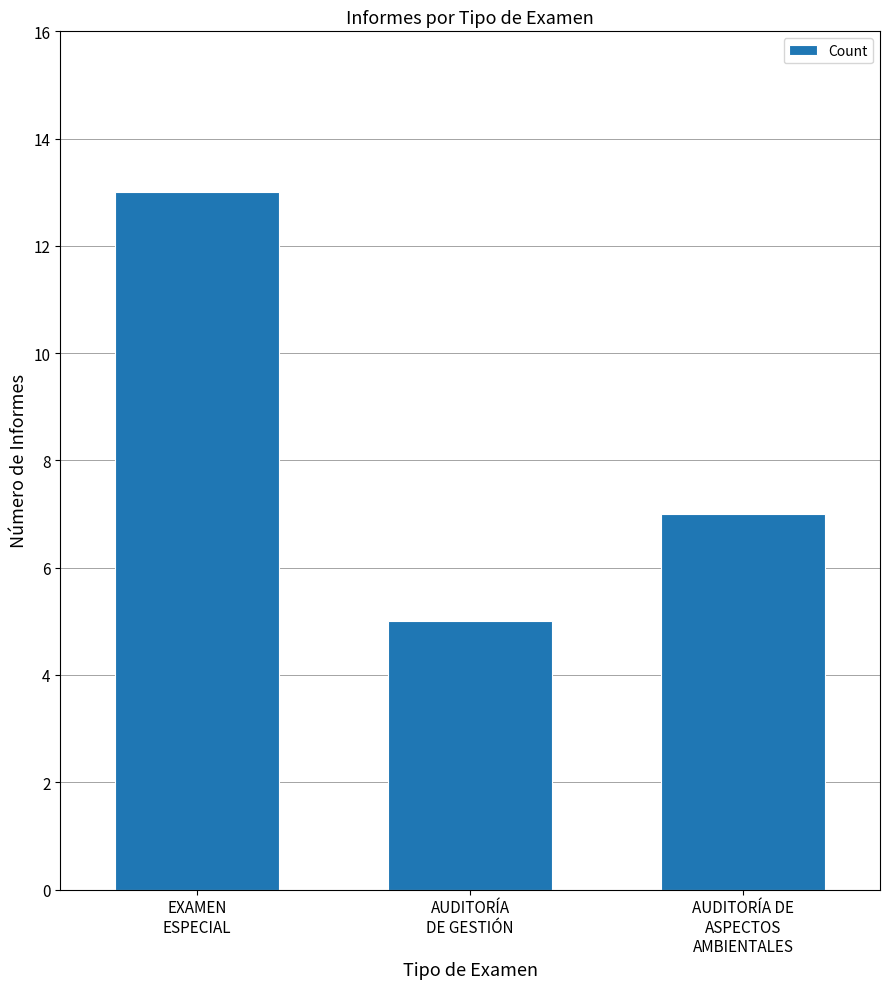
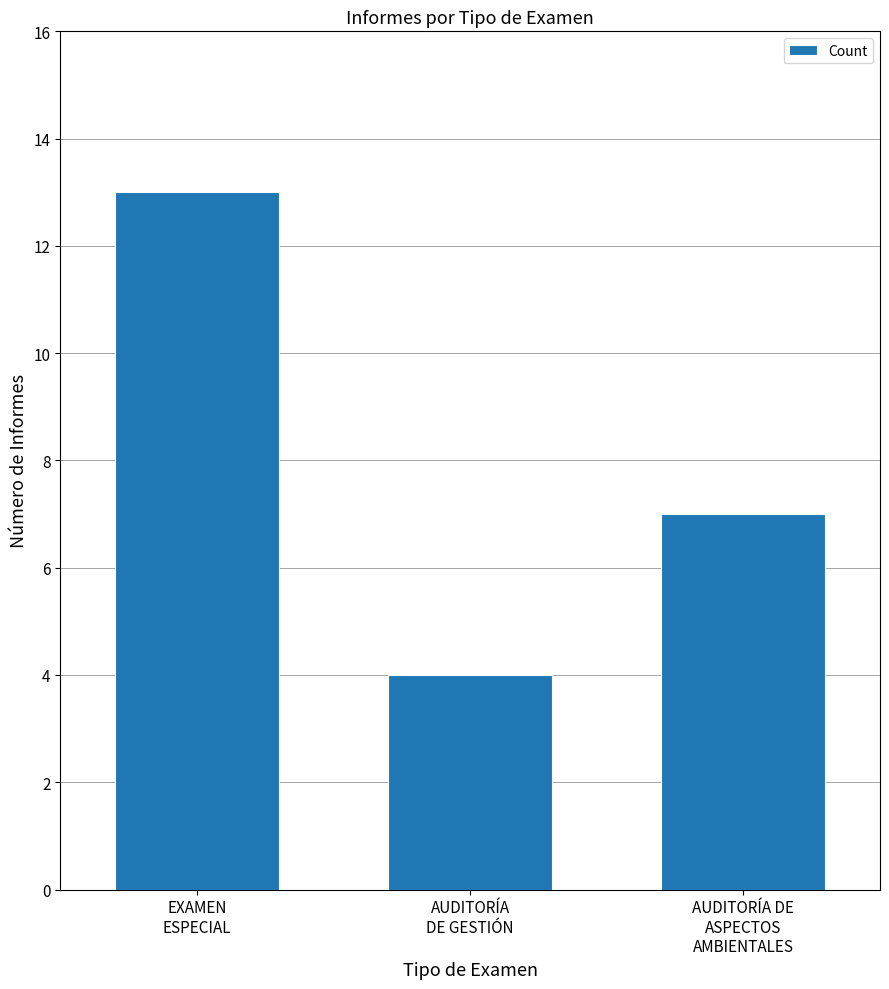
  {
    "EXAMEN ESPECIAL": 13,
-   "AUDITORÍA DE GESTIÓN": 5,
+   "AUDITORÍA DE GESTIÓN": 4,
    "AUDITORÍA DE ASPECTOS AMBIENTALES": 7
  }
